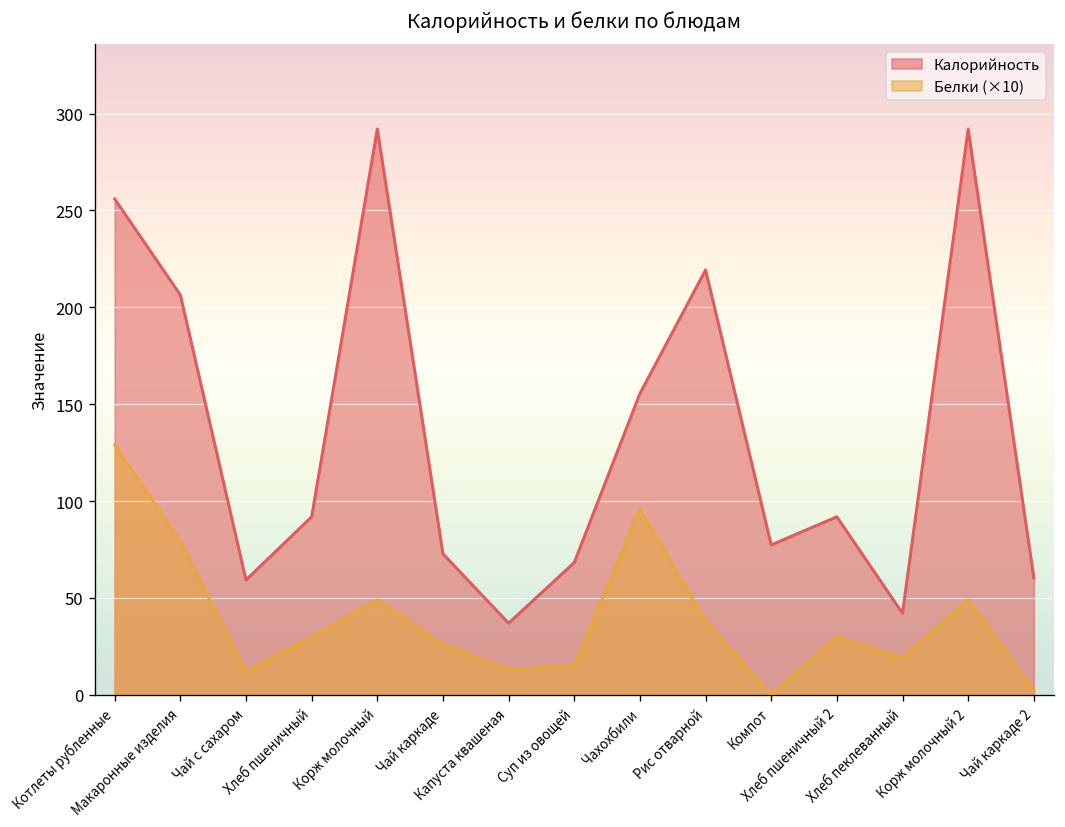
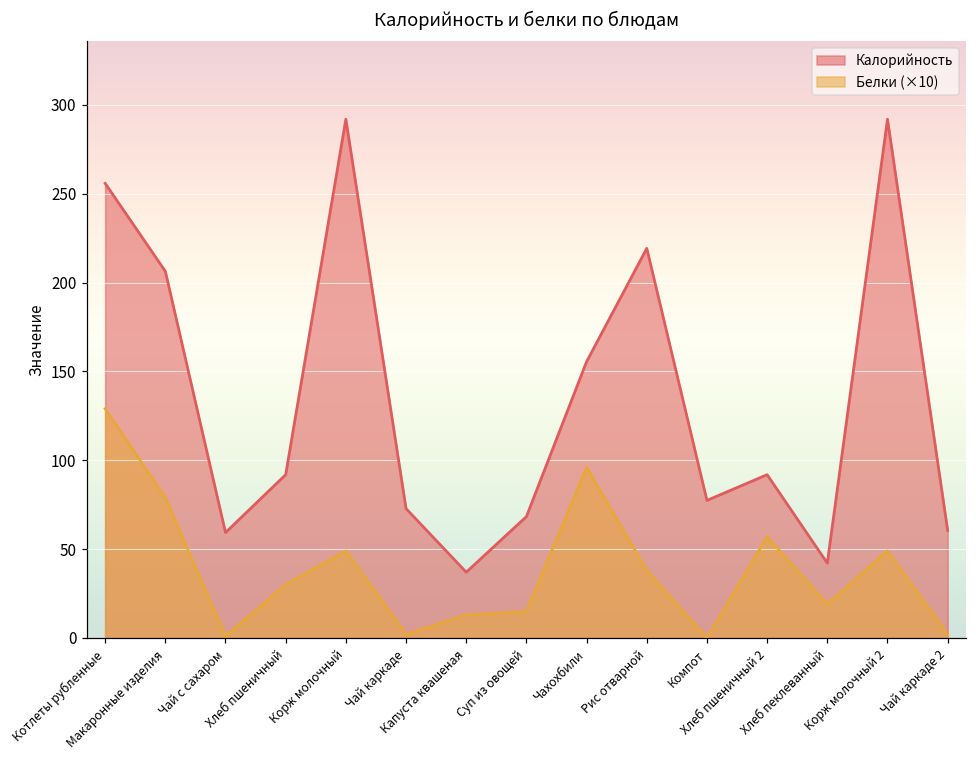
  {
    "Калорийность": {
      "Котлеты рубленные": 256,
      "Макаронные изделия": 206,
      "Чай с сахаром": 59,
      "Хлеб пшеничный": 92,
      "Корж молочный": 292,
      "Чай каркаде": 73,
      "Капуста квашеная": 37,
      "Суп из овощей": 68,
      "Чахохбили": 156,
      "Рис отварной": 219,
      "Компот": 77,
      "Хлеб пшеничный 2": 92,
      "Хлеб пеклеванный": 42,
      "Корж молочный 2": 292,
      "Чай каркаде 2": 61
    },
    "Белки (×10)": {
      "Котлеты рубленные": 129,
      "Макаронные изделия": 79,
-     "Чай с сахаром": 12,
+     "Чай с сахаром": 1,
      "Хлеб пшеничный": 30,
      "Корж молочный": 49,
-     "Чай каркаде": 26,
+     "Чай каркаде": 2,
      "Капуста квашеная": 13,
      "Суп из овощей": 15,
      "Чахохбили": 96,
      "Рис отварной": 38,
      "Компот": 0,
-     "Хлеб пшеничный 2": 30,
+     "Хлеб пшеничный 2": 57,
      "Хлеб пеклеванный": 19,
      "Корж молочный 2": 49,
      "Чай каркаде 2": 2
    }
  }
